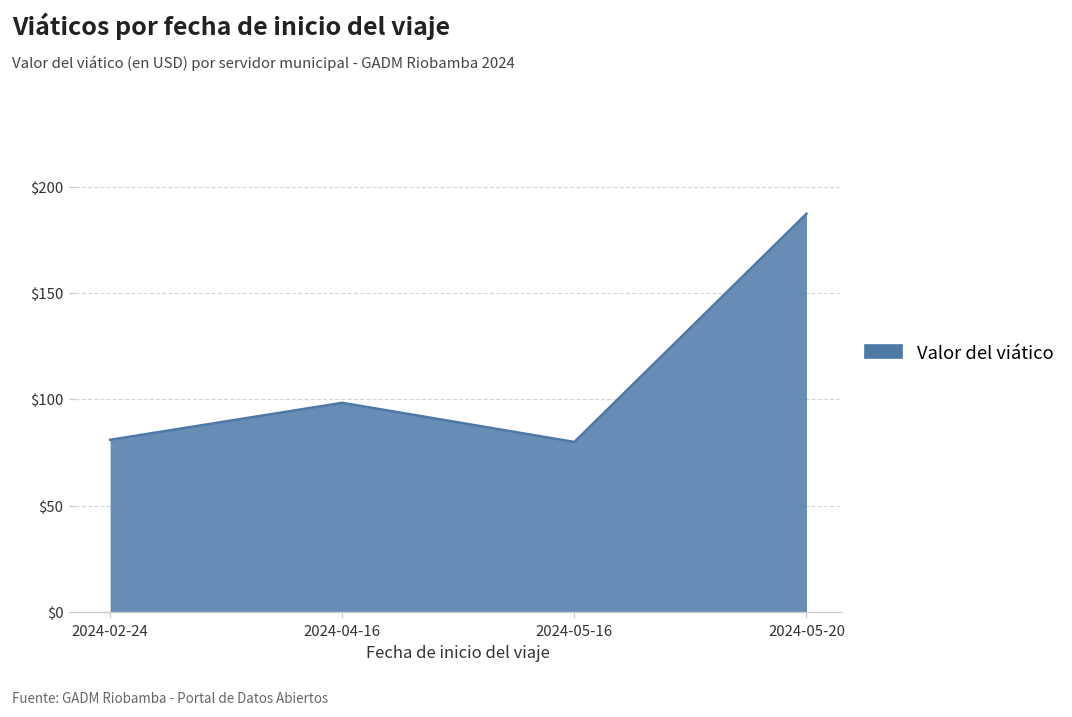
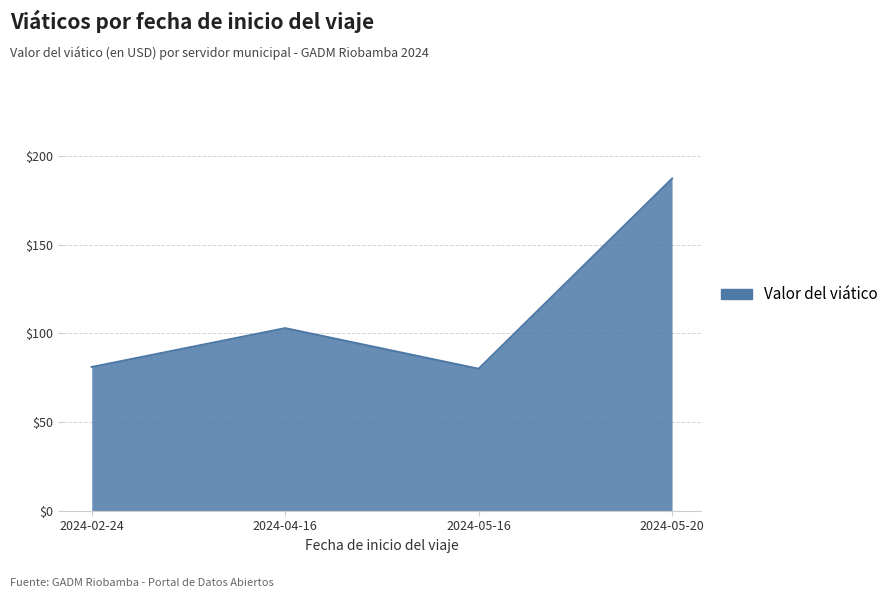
  {
    "2024-02-24": "$81",
-   "2024-04-16": "$98",
+   "2024-04-16": "$103",
    "2024-05-16": "$80",
    "2024-05-20": "$187"
  }
